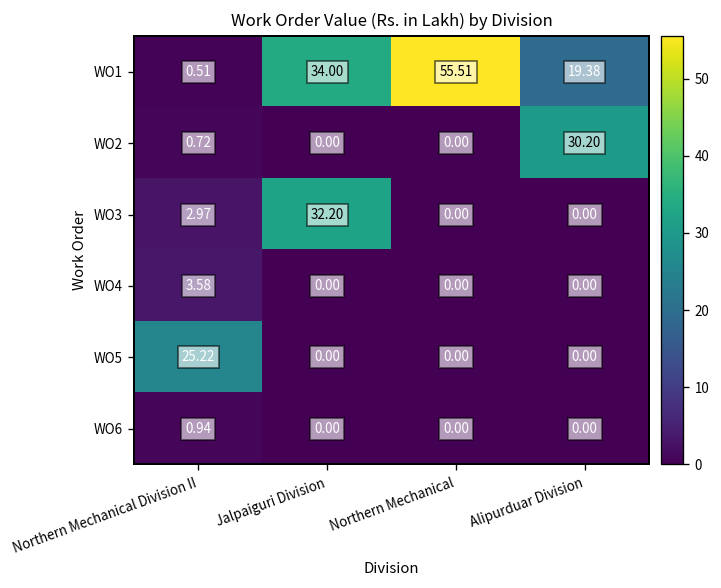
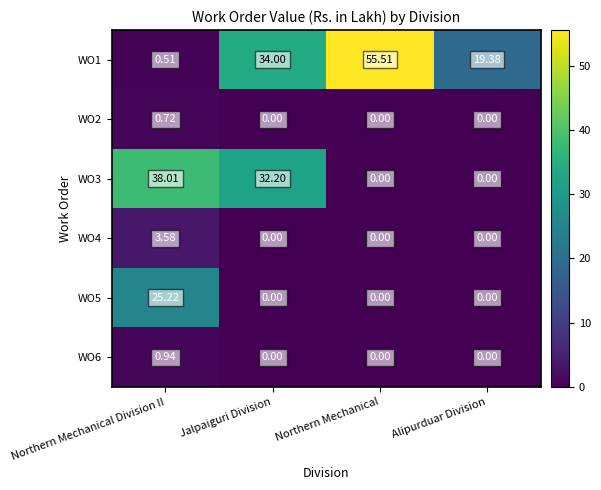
  {
    "WO2": {
-     "Alipurduar Division": 30.20
+     "Alipurduar Division": 0.00
    },
    "WO3": {
-     "Northern Mechanical Division II": 2.97
+     "Northern Mechanical Division II": 38.01
    }
  }
